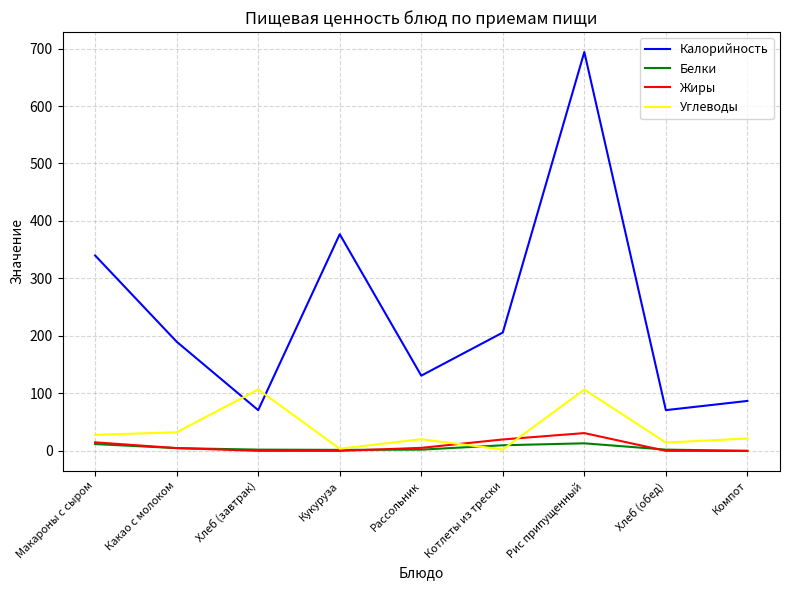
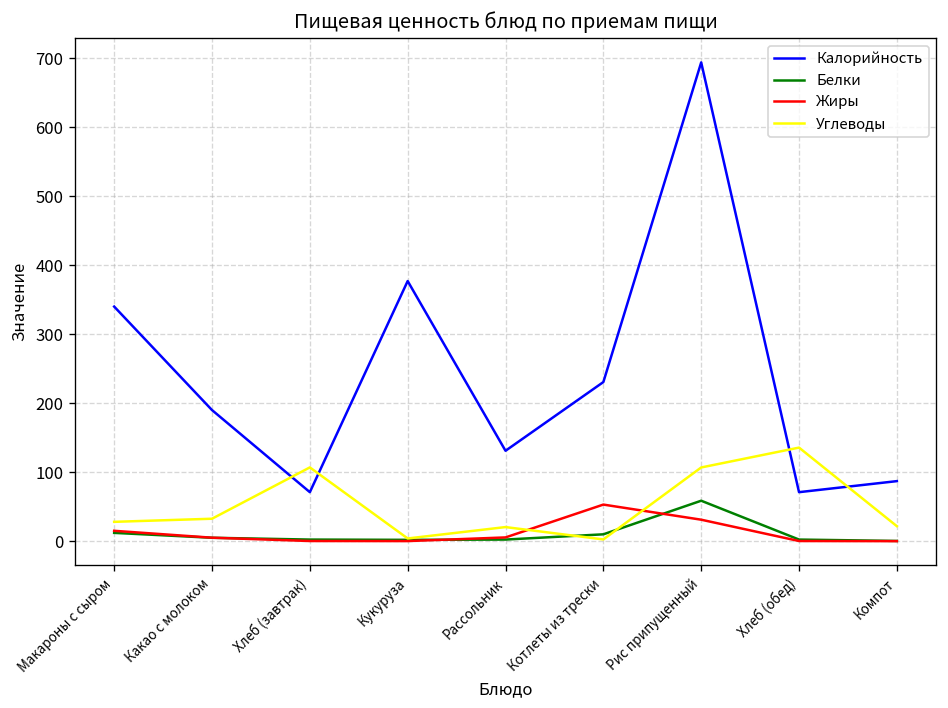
  {
    "Калорийность": {
      "Макароны с сыром": 340,
      "Какао с молоком": 190,
      "Хлеб (завтрак)": 70,
      "Кукуруза": 380,
      "Рассольник": 130,
-     "Котлеты из трески": 210,
+     "Котлеты из трески": 230,
      "Рис припущенный": 690,
      "Хлеб (обед)": 70,
      "Компот": 90
    },
    "Белки": {
      "Котлеты из трески": 10,
-     "Рис припущенный": 10
+     "Рис припущенный": 60
    },
    "Жиры": {
-     "Котлеты из трески": 20,
+     "Котлеты из трески": 50,
      "Рис припущенный": 30
    },
    "Углеводы": {
      "Макароны с сыром": 30,
      "Какао с молоком": 30,
      "Хлеб (завтрак)": 110,
      "Рассольник": 20,
      "Котлеты из трески": 0,
      "Рис припущенный": 110,
-     "Хлеб (обед)": 10,
+     "Хлеб (обед)": 140,
      "Компот": 20
    }
  }
